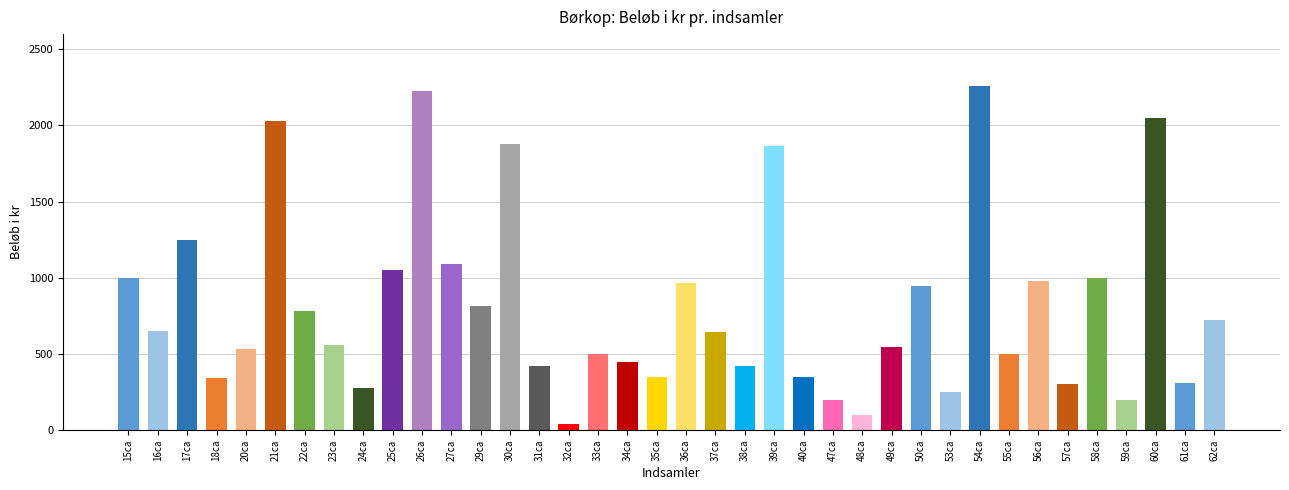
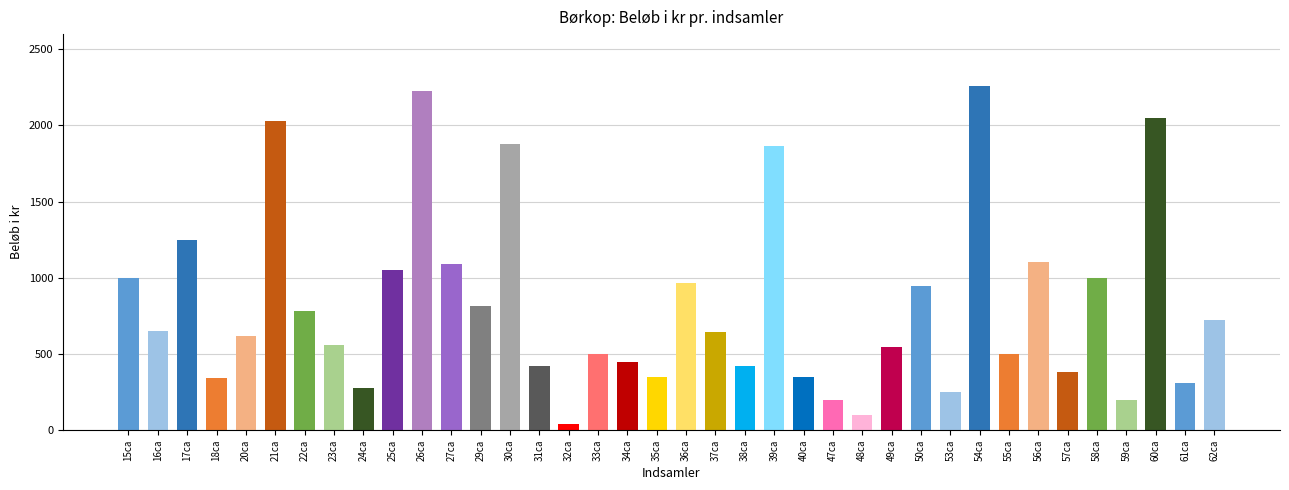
  {
    "15ca": 1000,
    "16ca": 650,
    "17ca": 1250,
    "18ca": 340,
-   "20ca": 530,
+   "20ca": 620,
    "21ca": 2030,
    "22ca": 780,
    "23ca": 560,
    "24ca": 280,
    "25ca": 1050,
    "26ca": 2230,
    "27ca": 1090,
    "29ca": 820,
    "30ca": 1880,
    "31ca": 420,
    "32ca": 40,
    "33ca": 500,
    "34ca": 450,
    "35ca": 350,
    "36ca": 970,
    "37ca": 650,
    "38ca": 420,
    "39ca": 1870,
    "40ca": 350,
    "47ca": 200,
    "48ca": 100,
    "49ca": 550,
    "50ca": 950,
    "53ca": 250,
    "54ca": 2260,
    "55ca": 500,
-   "56ca": 980,
-   "57ca": 300,
+   "56ca": 1100,
+   "57ca": 380,
    "58ca": 1000,
    "59ca": 200,
    "60ca": 2050,
    "61ca": 310,
    "62ca": 730
  }
